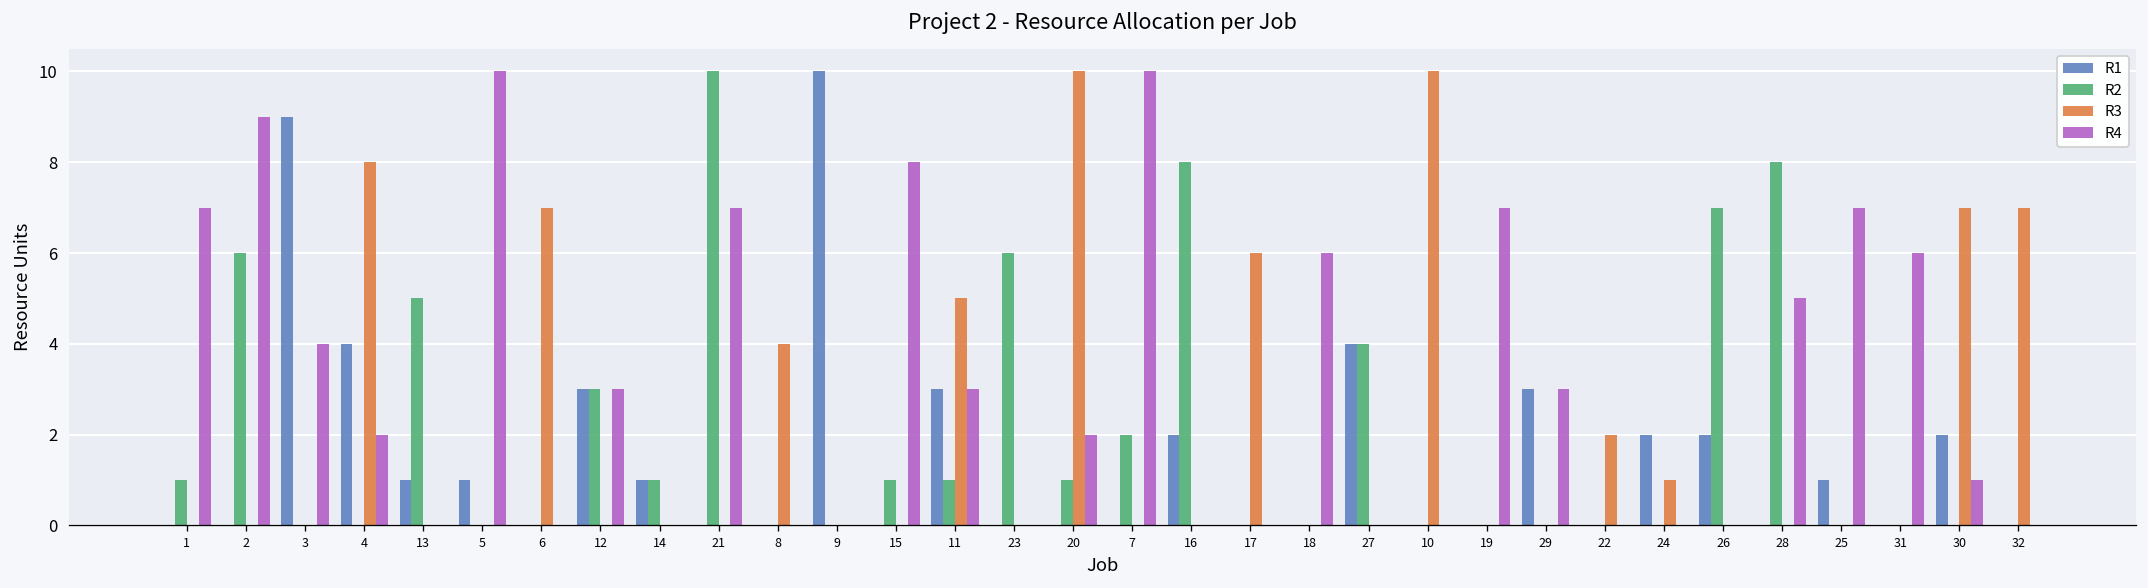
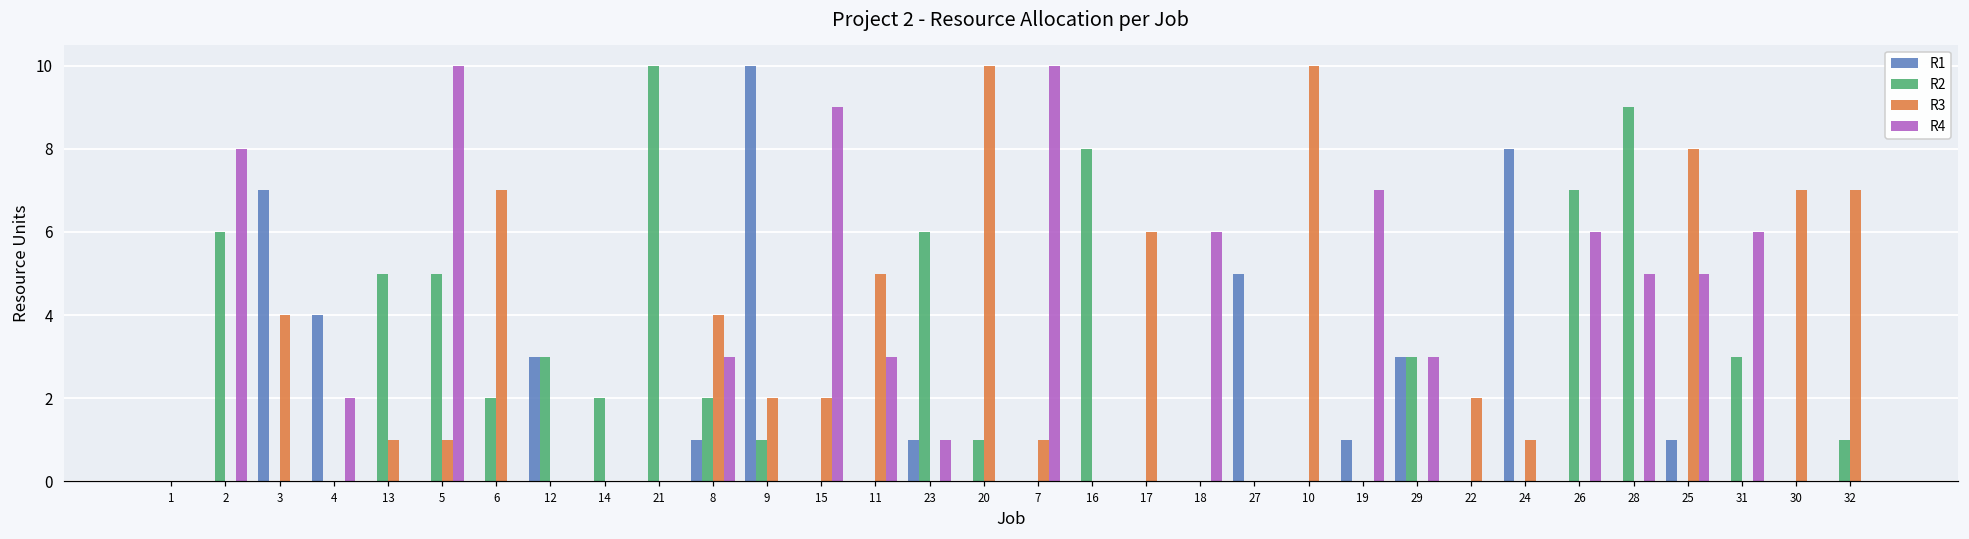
  {
    "R1": {
      "1": 0,
      "2": 0,
-     "3": 9,
+     "3": 7,
      "4": 4,
-     "13": 1,
-     "5": 1,
+     "13": 0,
+     "5": 0,
      "6": 0,
      "12": 3,
-     "14": 1,
+     "14": 0,
      "21": 0,
-     "8": 0,
+     "8": 1,
      "9": 10,
      "15": 0,
-     "11": 3,
-     "23": 0,
+     "11": 0,
+     "23": 1,
      "20": 0,
      "7": 0,
-     "16": 2,
+     "16": 0,
      "17": 0,
      "18": 0,
-     "27": 4,
+     "27": 5,
      "10": 0,
-     "19": 0,
+     "19": 1,
      "29": 3,
      "22": 0,
-     "24": 2,
-     "26": 2,
+     "24": 8,
+     "26": 0,
      "28": 0,
      "25": 1,
      "31": 0,
-     "30": 2,
+     "30": 0,
      "32": 0
    },
    "R2": {
-     "1": 1,
+     "1": 0,
      "2": 6,
      "3": 0,
      "4": 0,
      "13": 5,
-     "5": 0,
-     "6": 0,
+     "5": 5,
+     "6": 2,
      "12": 3,
-     "14": 1,
+     "14": 2,
      "21": 10,
-     "8": 0,
-     "9": 0,
-     "15": 1,
-     "11": 1,
+     "8": 2,
+     "9": 1,
+     "15": 0,
+     "11": 0,
      "23": 6,
      "20": 1,
-     "7": 2,
+     "7": 0,
      "16": 8,
      "17": 0,
      "18": 0,
-     "27": 4,
+     "27": 0,
      "10": 0,
      "19": 0,
-     "29": 0,
+     "29": 3,
      "22": 0,
      "24": 0,
      "26": 7,
-     "28": 8,
+     "28": 9,
      "25": 0,
-     "31": 0,
+     "31": 3,
      "30": 0,
-     "32": 0
+     "32": 1
    },
    "R3": {
      "1": 0,
      "2": 0,
-     "3": 0,
-     "4": 8,
-     "13": 0,
-     "5": 0,
+     "3": 4,
+     "4": 0,
+     "13": 1,
+     "5": 1,
      "6": 7,
      "12": 0,
      "14": 0,
      "21": 0,
      "8": 4,
-     "9": 0,
-     "15": 0,
+     "9": 2,
+     "15": 2,
      "11": 5,
      "23": 0,
      "20": 10,
-     "7": 0,
+     "7": 1,
      "16": 0,
      "17": 6,
      "18": 0,
      "27": 0,
      "10": 10,
      "19": 0,
      "29": 0,
      "22": 2,
      "24": 1,
      "26": 0,
      "28": 0,
-     "25": 0,
+     "25": 8,
      "31": 0,
      "30": 7,
      "32": 7
    },
    "R4": {
-     "1": 7,
-     "2": 9,
-     "3": 4,
+     "1": 0,
+     "2": 8,
+     "3": 0,
      "4": 2,
      "13": 0,
      "5": 10,
      "6": 0,
-     "12": 3,
+     "12": 0,
      "14": 0,
-     "21": 7,
-     "8": 0,
+     "21": 0,
+     "8": 3,
      "9": 0,
-     "15": 8,
+     "15": 9,
      "11": 3,
-     "23": 0,
-     "20": 2,
+     "23": 1,
+     "20": 0,
      "7": 10,
      "16": 0,
      "17": 0,
      "18": 6,
      "27": 0,
      "10": 0,
      "19": 7,
      "29": 3,
      "22": 0,
      "24": 0,
-     "26": 0,
+     "26": 6,
      "28": 5,
-     "25": 7,
+     "25": 5,
      "31": 6,
-     "30": 1,
+     "30": 0,
      "32": 0
    }
  }
